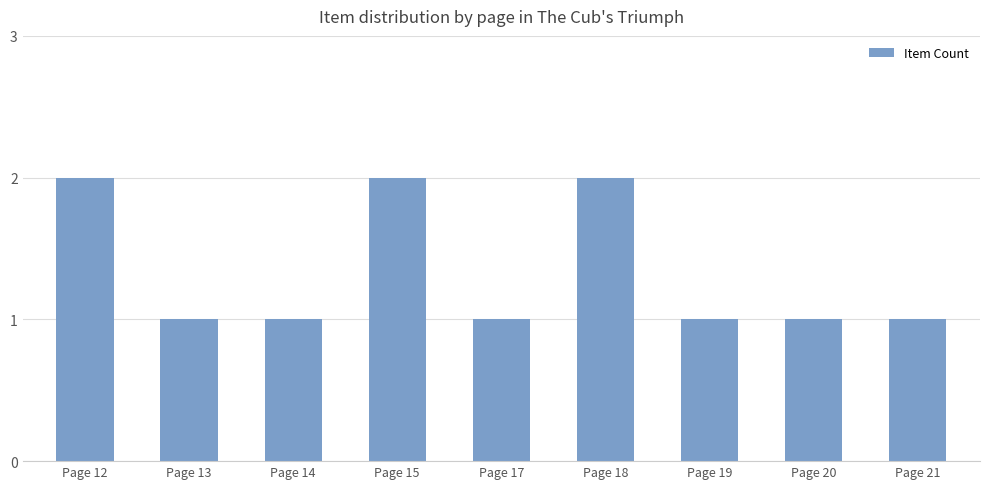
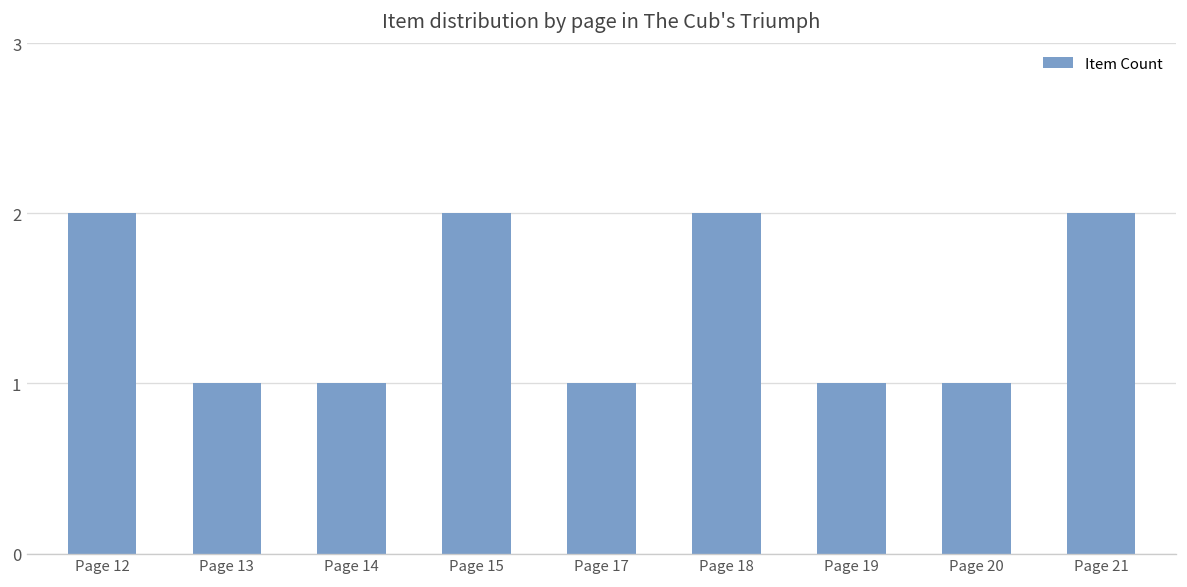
  {
    "Page 12": 2,
    "Page 13": 1,
    "Page 14": 1,
    "Page 15": 2,
    "Page 17": 1,
    "Page 18": 2,
    "Page 19": 1,
    "Page 20": 1,
-   "Page 21": 1
+   "Page 21": 2
  }
